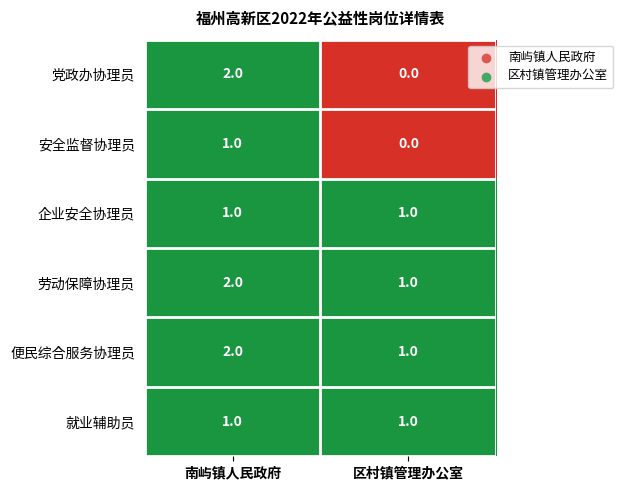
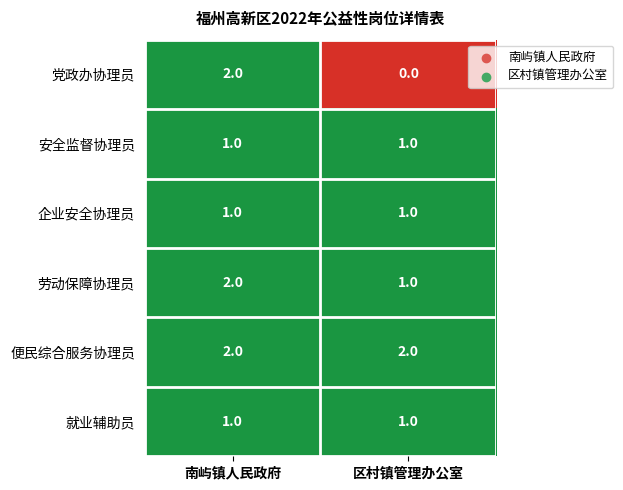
  {
    "党政办协理员": {
      "南屿镇人民政府": 2.0,
      "区村镇管理办公室": 0.0
    },
    "安全监督协理员": {
      "南屿镇人民政府": 1.0,
-     "区村镇管理办公室": 0.0
+     "区村镇管理办公室": 1.0
    },
    "企业安全协理员": {
      "南屿镇人民政府": 1.0,
      "区村镇管理办公室": 1.0
    },
    "劳动保障协理员": {
      "南屿镇人民政府": 2.0,
      "区村镇管理办公室": 1.0
    },
    "便民综合服务协理员": {
      "南屿镇人民政府": 2.0,
-     "区村镇管理办公室": 1.0
+     "区村镇管理办公室": 2.0
    },
    "就业辅助员": {
      "南屿镇人民政府": 1.0,
      "区村镇管理办公室": 1.0
    }
  }
